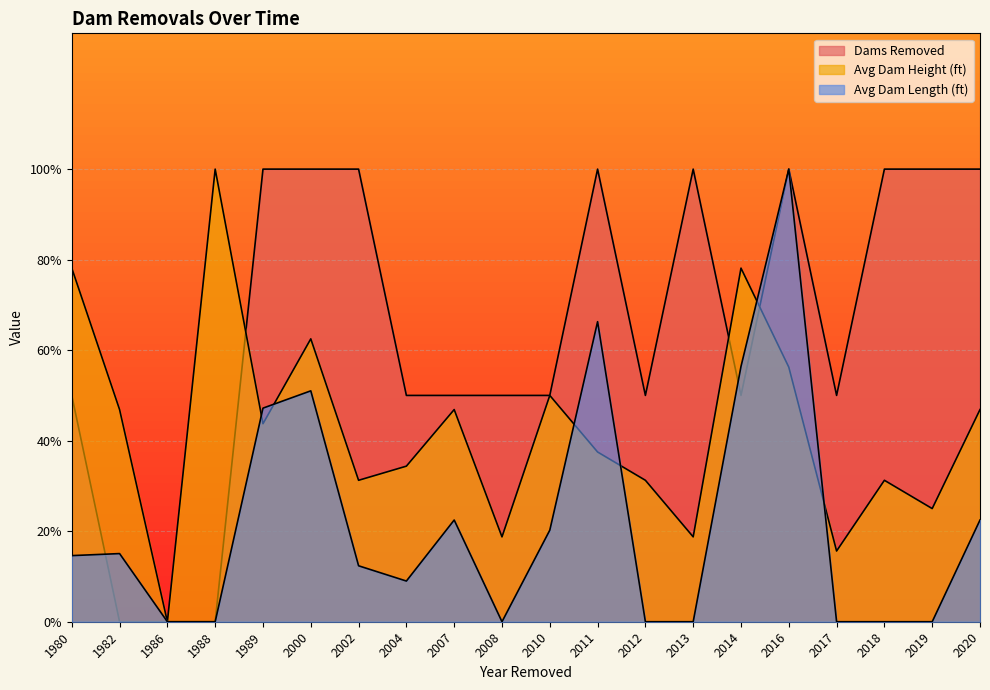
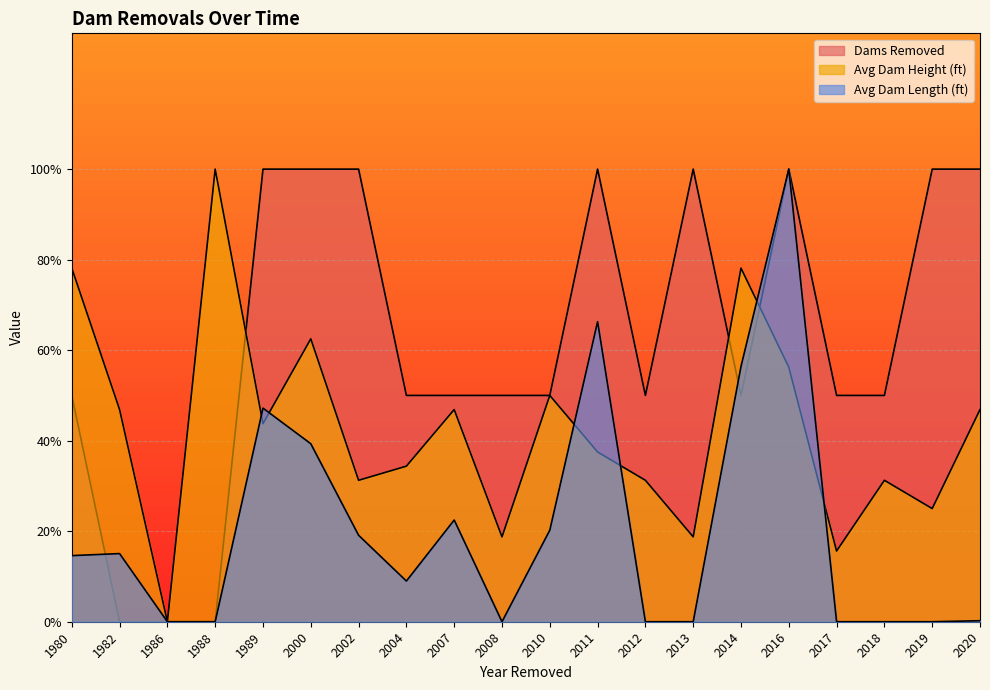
  {
    "Dams Removed": {
      "1980": "50%",
      "1982": "0%",
      "1989": "100%",
      "2000": "100%",
      "2002": "100%",
      "2004": "50%",
      "2007": "50%",
      "2008": "50%",
      "2011": "100%",
      "2012": "50%",
      "2013": "100%",
      "2014": "50%",
      "2017": "50%",
-     "2018": "100%",
+     "2018": "50%",
      "2019": "100%",
      "2020": "100%"
    },
    "Avg Dam Height (ft)": {
      "1980": "78%",
      "1982": "47%",
      "1988": "100%",
      "1989": "44%",
      "2000": "63%",
      "2002": "31%",
      "2004": "34%",
      "2007": "47%",
      "2008": "19%",
      "2011": "38%",
      "2012": "31%",
      "2013": "19%",
      "2014": "78%",
      "2016": "56%",
      "2017": "16%",
      "2018": "31%",
      "2019": "25%",
      "2020": "47%"
    },
    "Avg Dam Length (ft)": {
      "1980": "15%",
      "1982": "15%",
      "1989": "47%",
-     "2000": "51%",
-     "2002": "12%",
+     "2000": "39%",
+     "2002": "19%",
      "2004": "9%",
      "2007": "22%",
      "2008": "0%",
      "2010": "20%",
      "2011": "66%",
      "2012": "0%",
      "2013": "0%",
      "2014": "56%",
      "2017": "0%",
      "2018": "0%",
      "2019": "0%",
-     "2020": "22%"
+     "2020": "0%"
    }
  }
